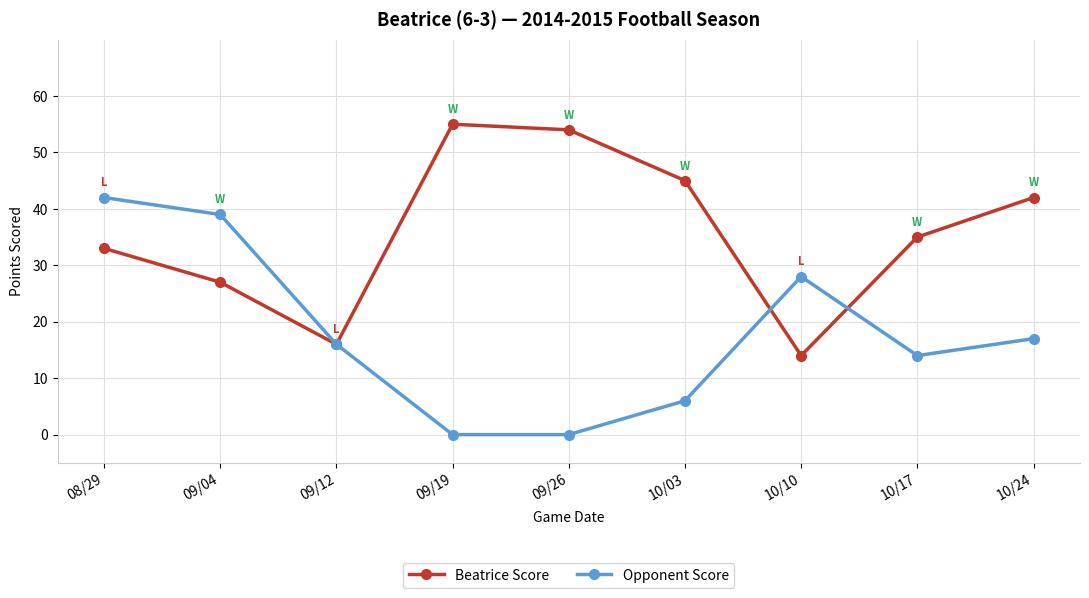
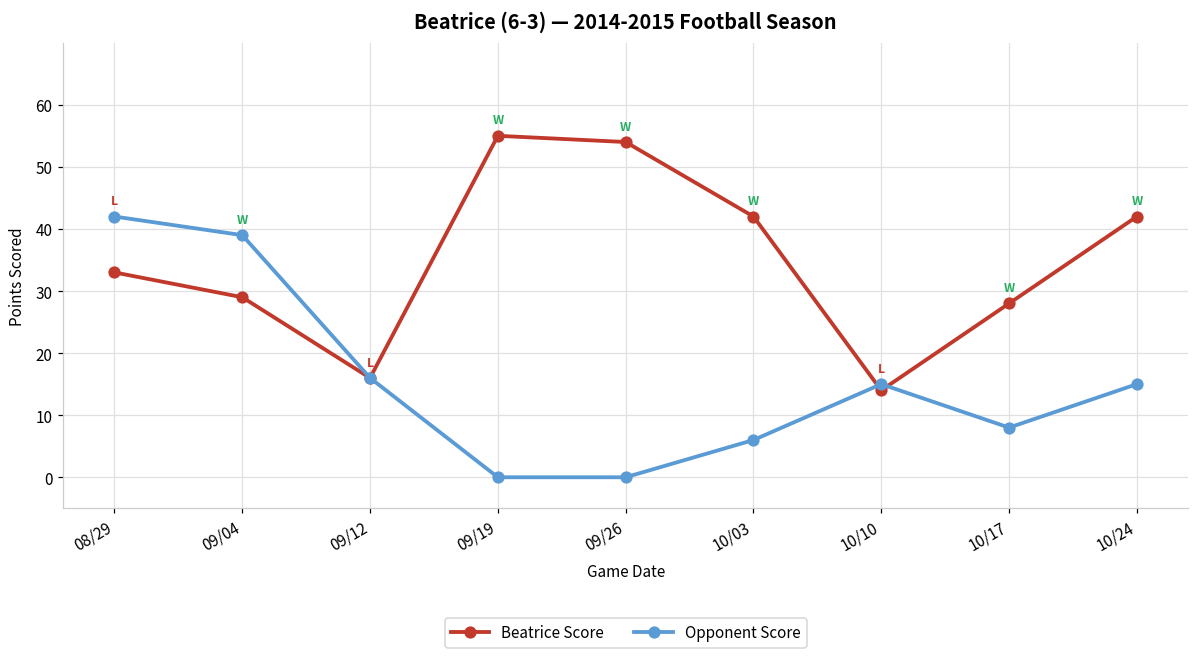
  {
    "Beatrice Score": {
      "08/29": 33,
-     "09/04": 27,
+     "09/04": 29,
      "09/19": 55,
      "09/26": 54,
-     "10/03": 45,
+     "10/03": 42,
      "10/10": 14,
-     "10/17": 35,
+     "10/17": 28,
      "10/24": 42
    },
    "Opponent Score": {
      "08/29": 42,
      "09/04": 39,
      "09/19": 0,
      "09/26": 0,
      "10/03": 6,
-     "10/10": 28,
-     "10/17": 14,
-     "10/24": 17
+     "10/10": 15,
+     "10/17": 8,
+     "10/24": 15
    }
  }
